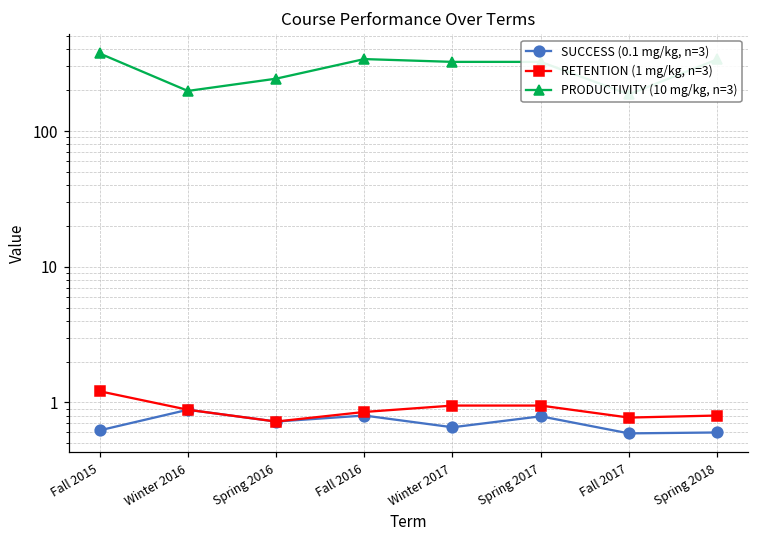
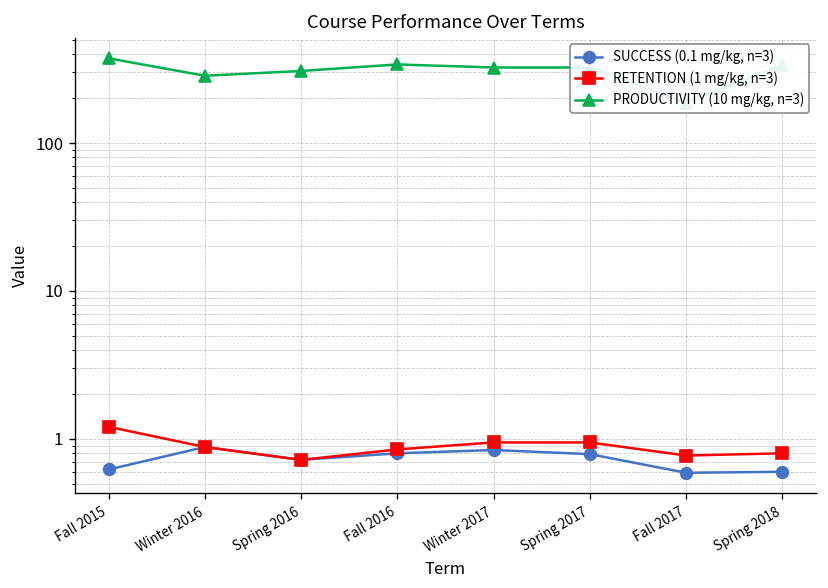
  {
    "SUCCESS (0.1 mg/kg, n=3)": {
      "Fall 2015": 0.6,
      "Fall 2016": 0.8,
-     "Winter 2017": 0.7,
+     "Winter 2017": 0.8,
      "Spring 2017": 0.8,
      "Fall 2017": 0.6,
      "Spring 2018": 0.6
    },
    "RETENTION (1 mg/kg, n=3)": {
      "Fall 2015": 1.2,
      "Fall 2016": 0.9,
      "Winter 2017": 0.9,
      "Spring 2017": 0.9,
      "Fall 2017": 0.8,
      "Spring 2018": 0.8
    },
    "PRODUCTIVITY (10 mg/kg, n=3)": {
      "Fall 2015": 370,
-     "Winter 2016": 200,
-     "Spring 2016": 240,
+     "Winter 2016": 280,
+     "Spring 2016": 310,
      "Fall 2016": 340,
      "Winter 2017": 320
    }
  }
